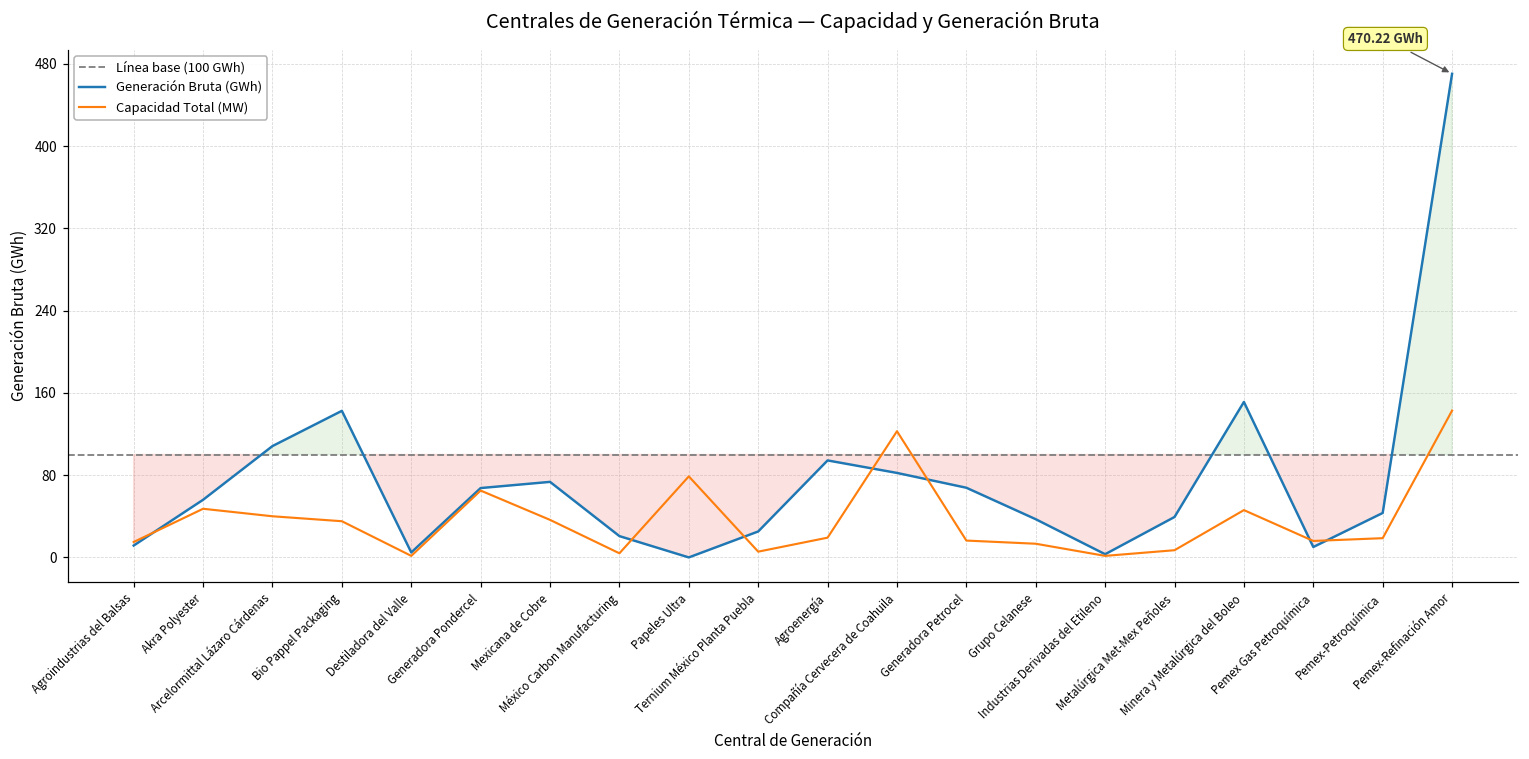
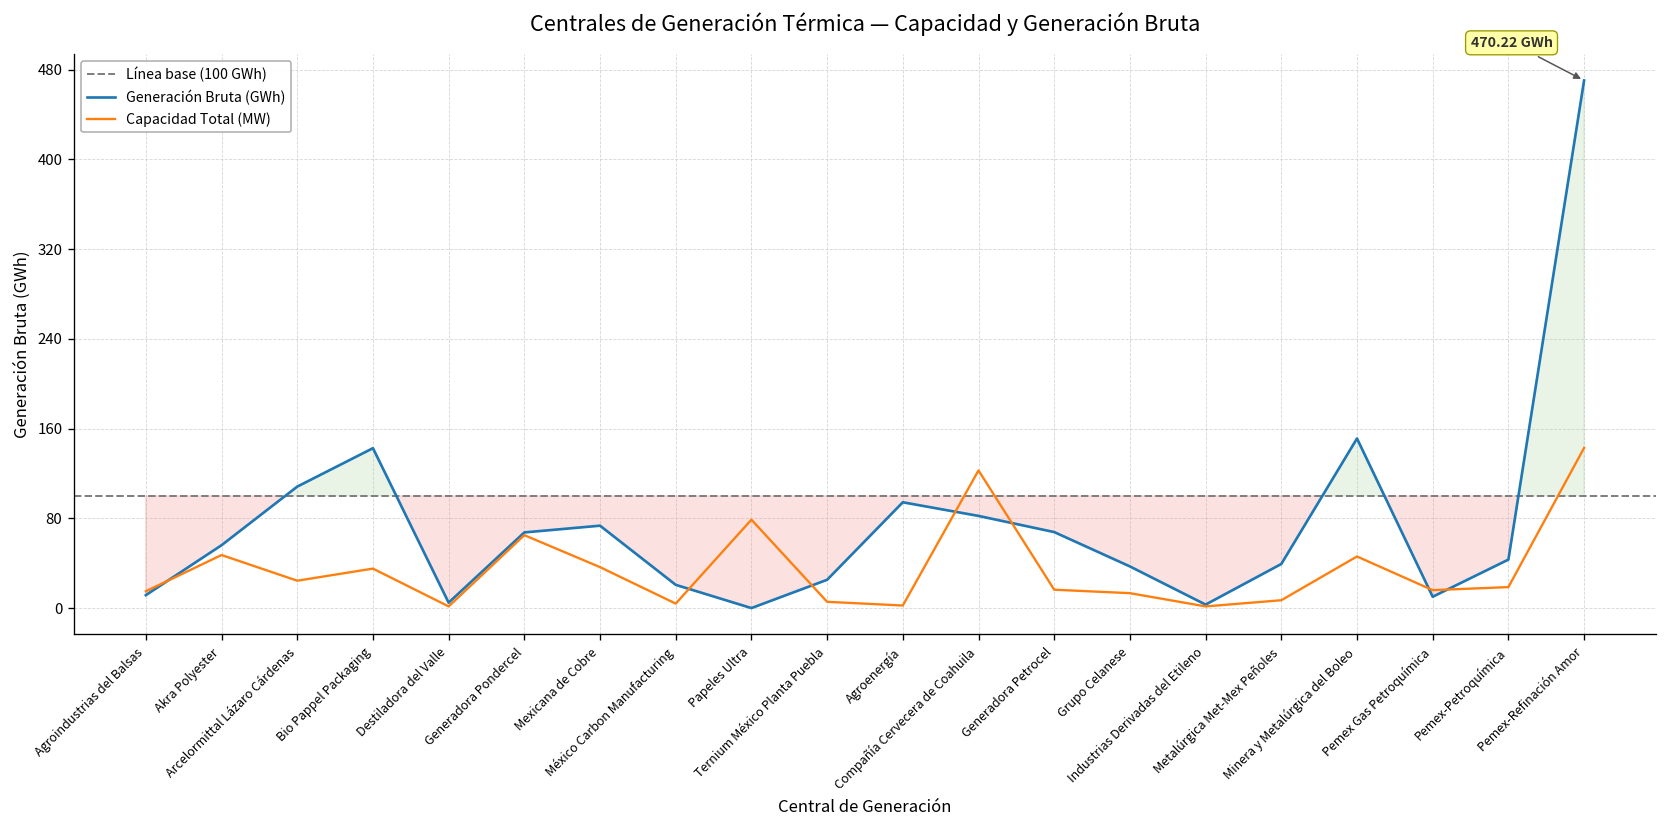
  {
    "Generación Bruta (GWh)": {
      "Agroindustrias del Balsas": 10,
      "Akra Polyester": 60,
      "Arcelormittal Lázaro Cárdenas": 110,
      "Bio Pappel Packaging": 140,
      "Destiladora del Valle": 0,
      "Mexicana de Cobre": 70,
      "México Carbon Manufacturing": 20,
      "Papeles Ultra": 0,
      "Ternium México Planta Puebla": 30,
      "Agroenergía": 90,
      "Compañía Cervecera de Coahuila": 80,
      "Generadora Petrocel": 70,
      "Grupo Celanese": 40,
      "Metalúrgica Met-Mex Peñoles": 40,
      "Minera y Metalúrgica del Boleo": 150,
      "Pemex Gas Petroquímica": 10,
      "Pemex-Petroquímica": 40
    },
    "Capacidad Total (MW)": {
      "Agroindustrias del Balsas": 20,
      "Akra Polyester": 50,
-     "Arcelormittal Lázaro Cárdenas": 40,
+     "Arcelormittal Lázaro Cárdenas": 20,
      "Bio Pappel Packaging": 40,
      "Destiladora del Valle": 0,
      "Mexicana de Cobre": 40,
      "México Carbon Manufacturing": 0,
      "Papeles Ultra": 80,
      "Ternium México Planta Puebla": 10,
-     "Agroenergía": 20,
+     "Agroenergía": 0,
      "Compañía Cervecera de Coahuila": 120,
      "Generadora Petrocel": 20,
      "Grupo Celanese": 10,
      "Metalúrgica Met-Mex Peñoles": 10,
      "Minera y Metalúrgica del Boleo": 50,
      "Pemex Gas Petroquímica": 20,
      "Pemex-Petroquímica": 20,
      "Pemex-Refinación Amor": 140
    }
  }
